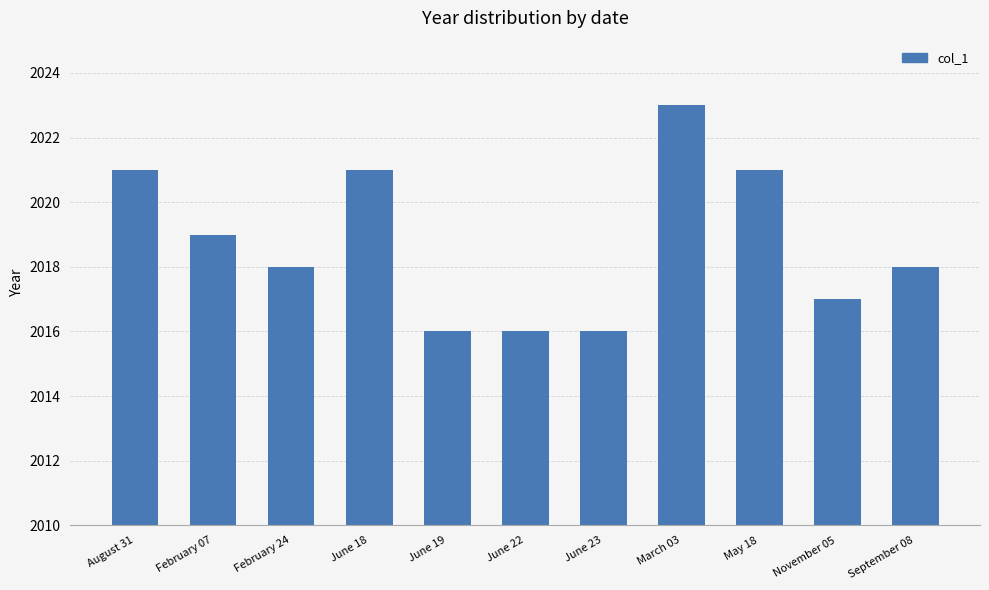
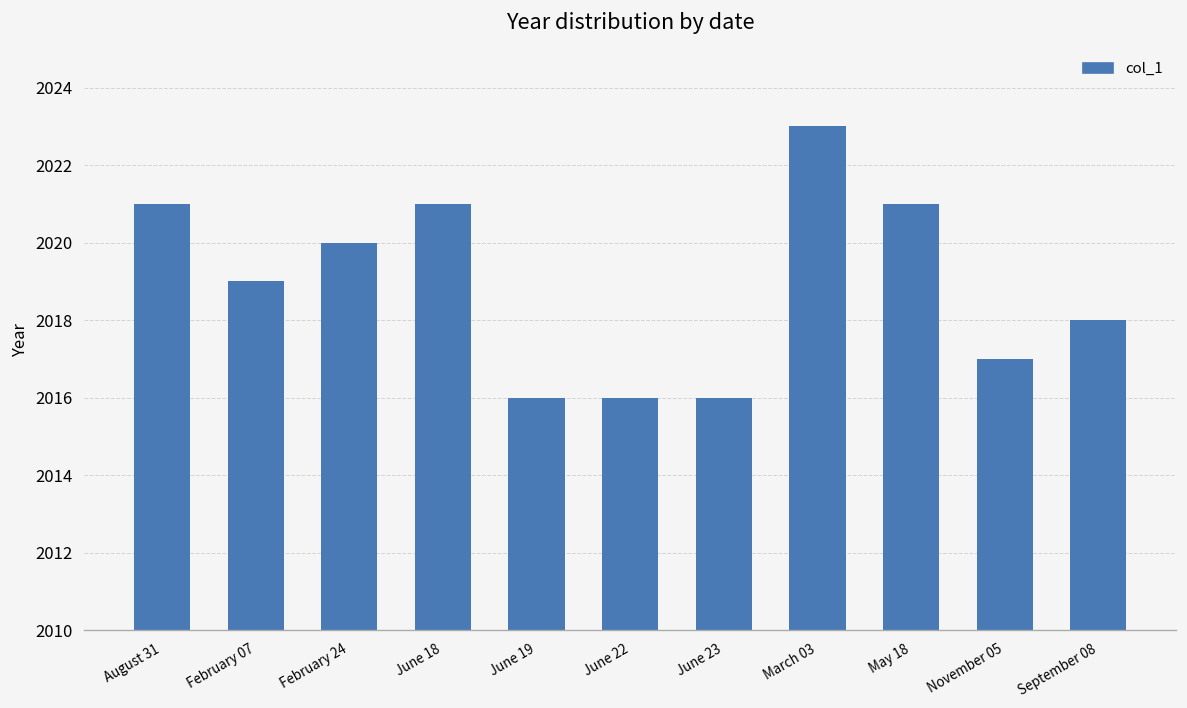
  {
    "August 31": 2021,
    "February 07": 2019,
-   "February 24": 2018,
+   "February 24": 2020,
    "June 18": 2021,
    "June 19": 2016,
    "June 22": 2016,
    "June 23": 2016,
    "March 03": 2023,
    "May 18": 2021,
    "November 05": 2017,
    "September 08": 2018
  }
